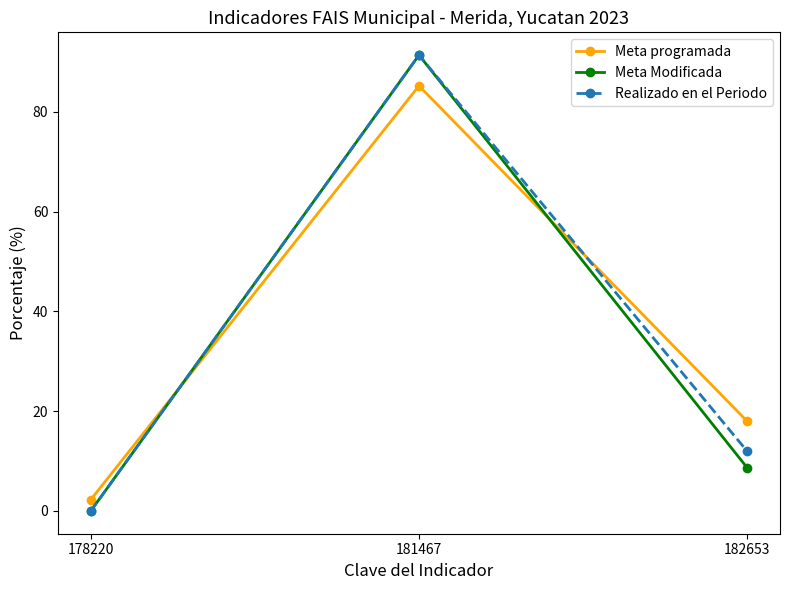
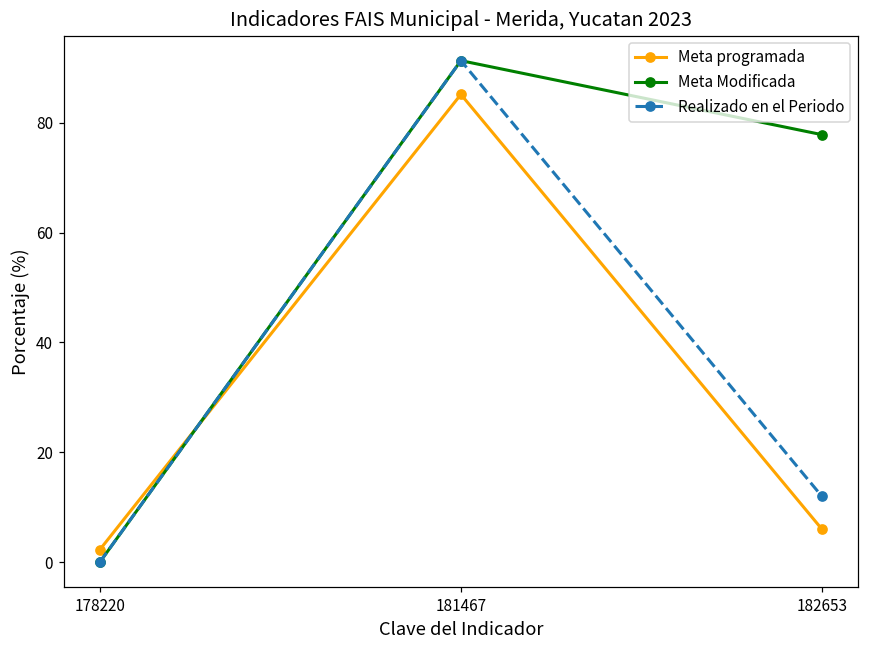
  {
    "Meta programada": {
      "178220": 2,
      "181467": 85,
-     "182653": 18
+     "182653": 6
    },
    "Meta Modificada": {
-     "182653": 9
+     "182653": 78
    },
    "Realizado en el Periodo": {
      "182653": 12
    }
  }
